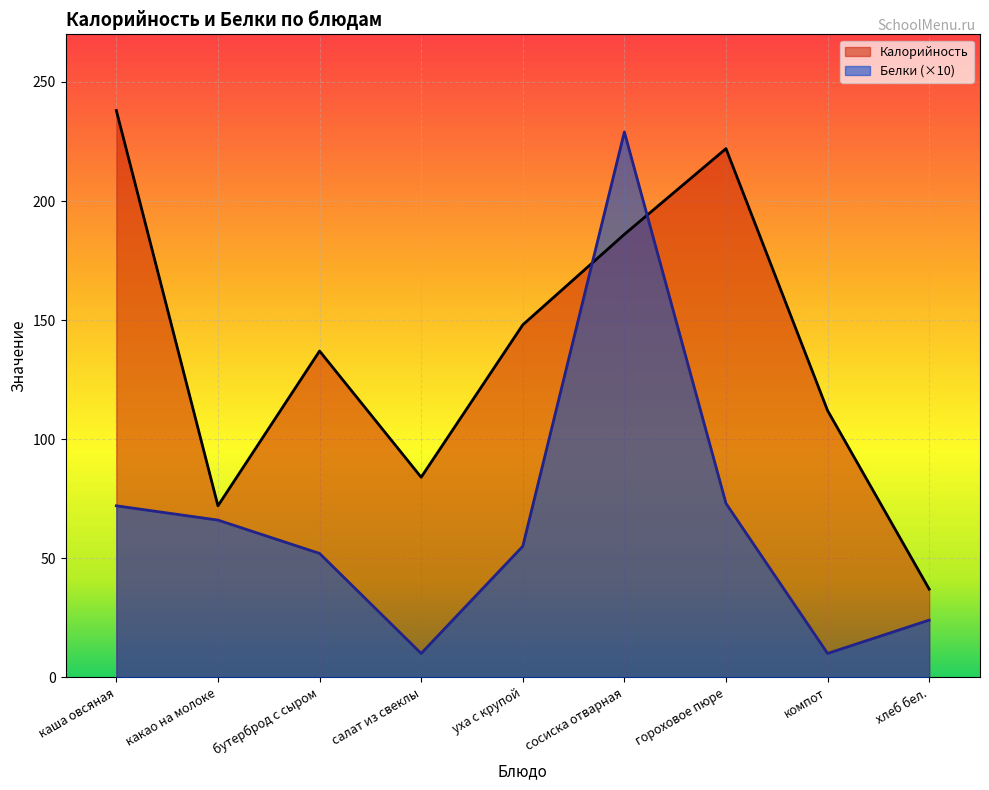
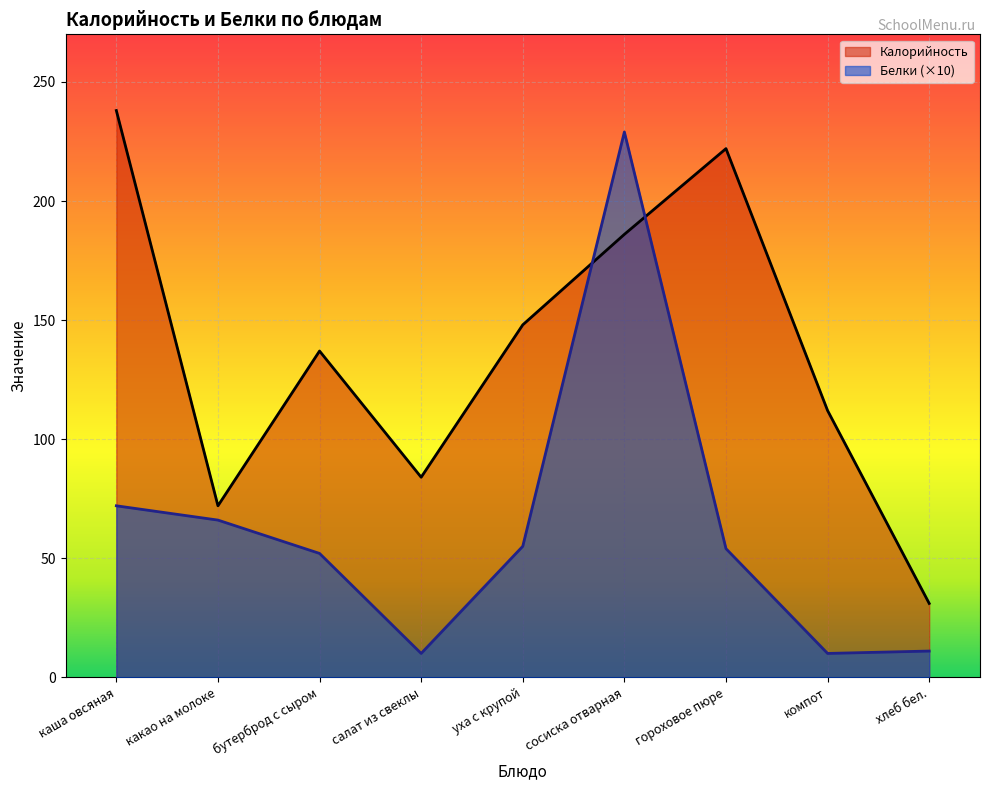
  {
    "Калорийность": {
      "каша овсяная": 238,
      "какао на молоке": 72,
      "бутерброд с сыром": 137,
      "салат из свеклы": 84,
      "уха с крупой": 148,
      "сосиска отварная": 186,
      "гороховое пюре": 222,
      "компот": 112,
-     "хлеб бел.": 37
+     "хлеб бел.": 31
    },
    "Белки (×10)": {
      "каша овсяная": 72,
      "какао на молоке": 66,
      "бутерброд с сыром": 52,
      "салат из свеклы": 10,
      "уха с крупой": 55,
      "сосиска отварная": 229,
-     "гороховое пюре": 73,
+     "гороховое пюре": 54,
      "компот": 10,
-     "хлеб бел.": 24
+     "хлеб бел.": 11
    }
  }
